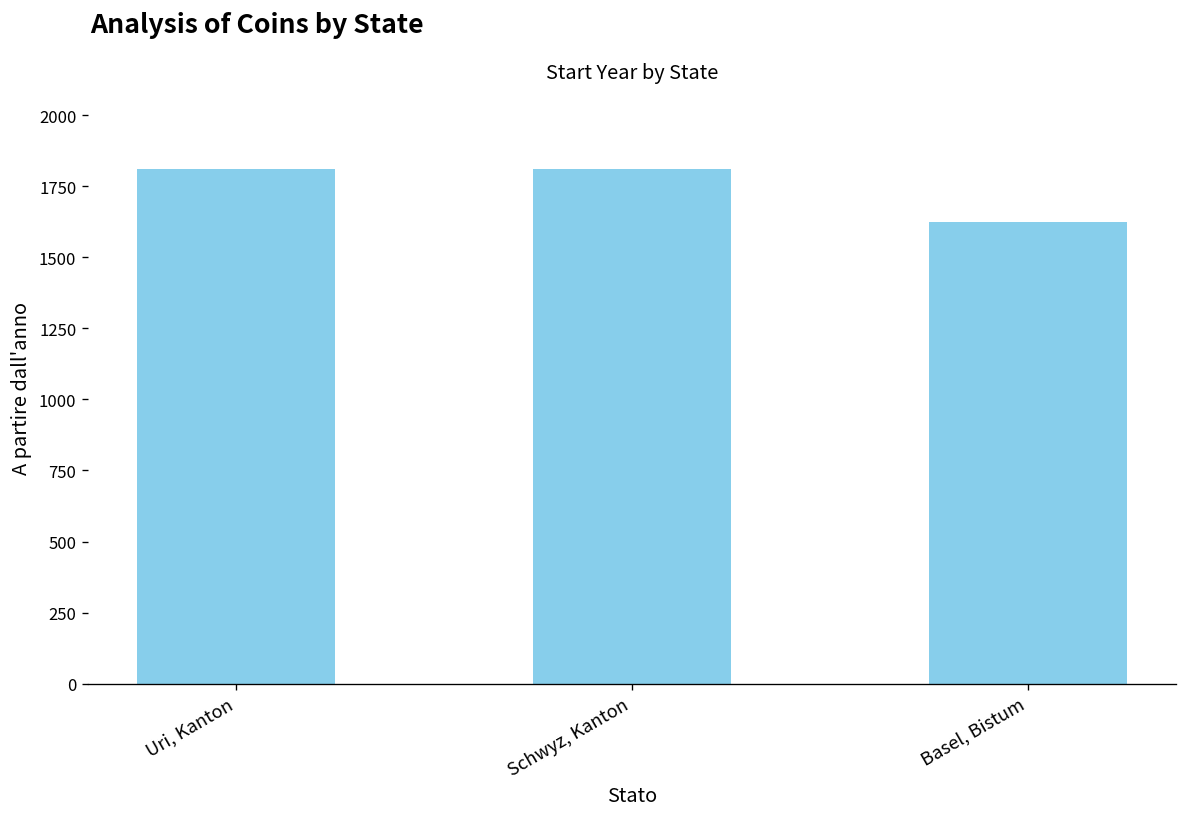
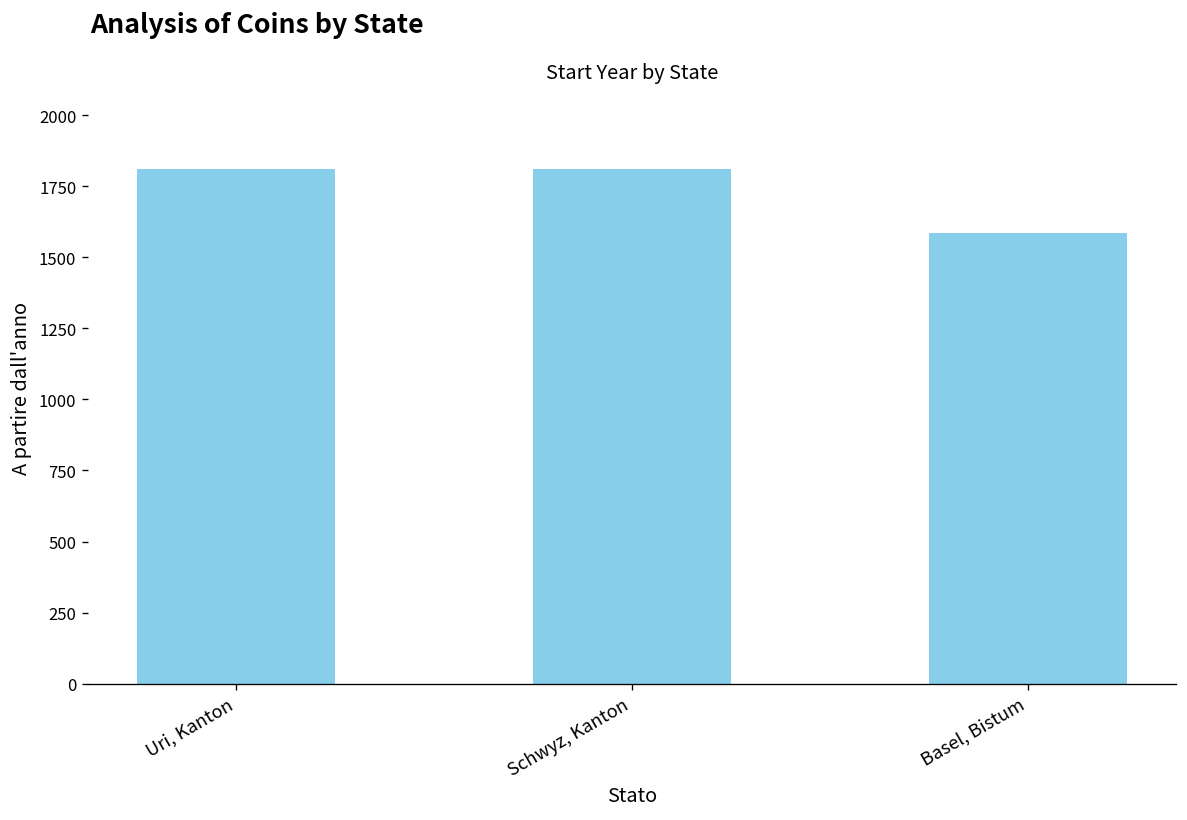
  {
    "Uri, Kanton": 1810,
    "Schwyz, Kanton": 1810,
-   "Basel, Bistum": 1630
+   "Basel, Bistum": 1580
  }
